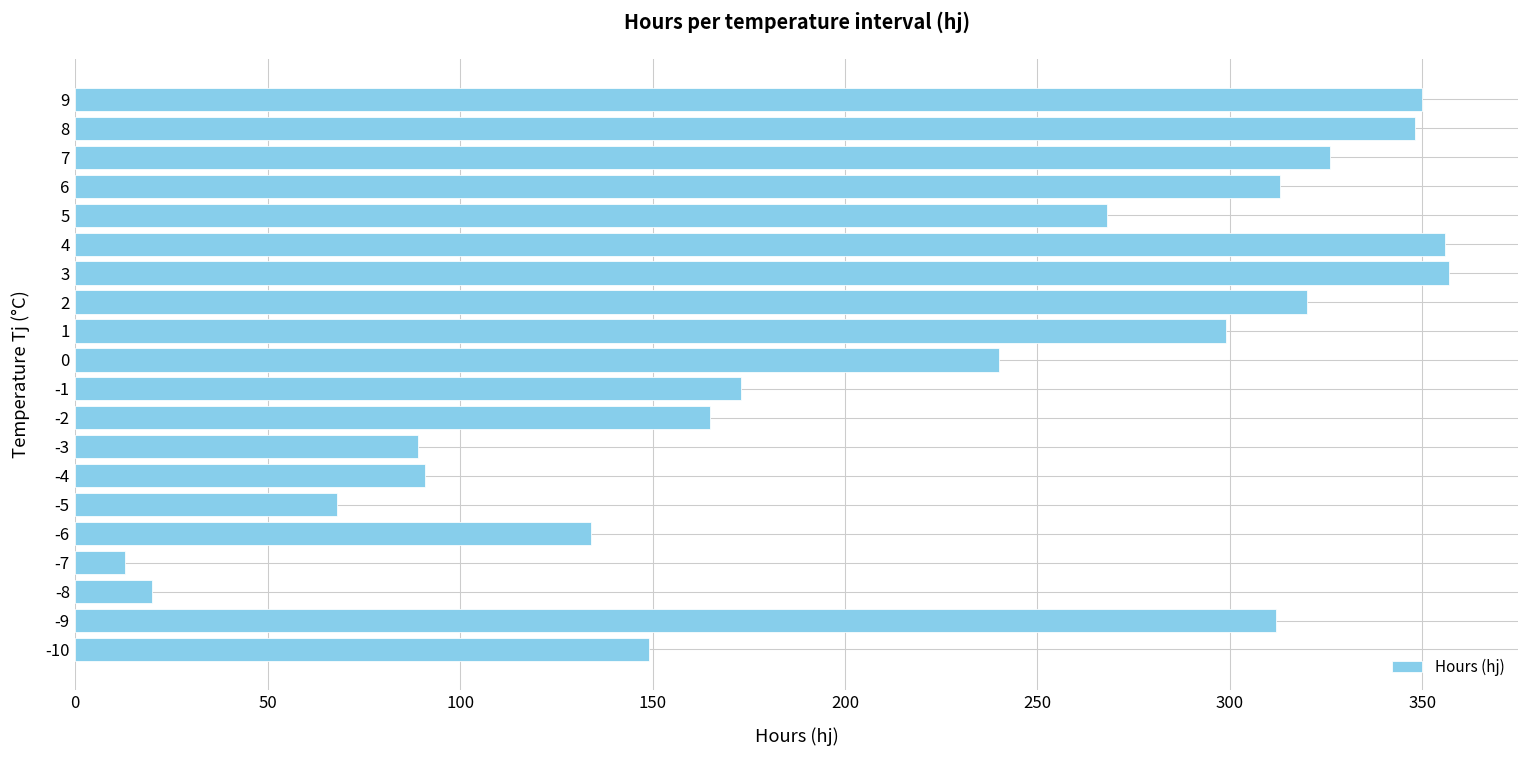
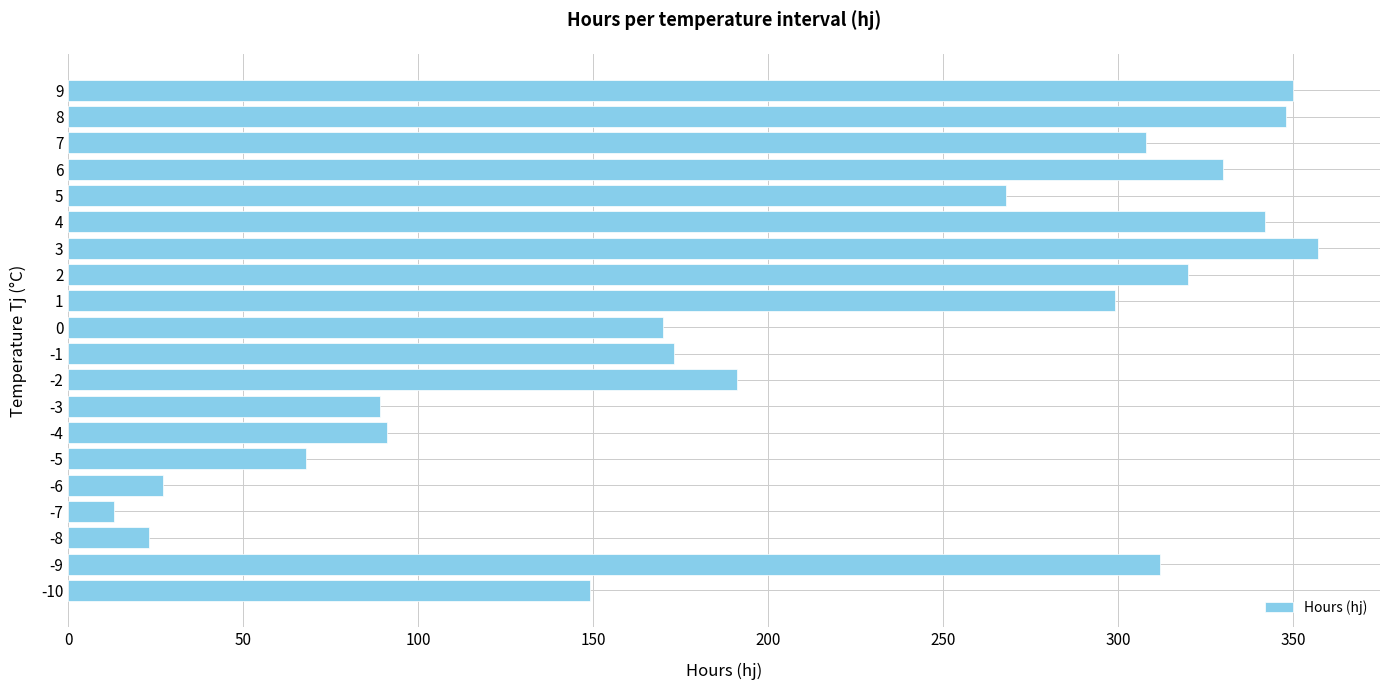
  {
    "9": 350,
    "8": 348,
-   "7": 326,
-   "6": 313,
+   "7": 308,
+   "6": 330,
    "5": 268,
-   "4": 356,
+   "4": 342,
    "3": 357,
    "2": 320,
    "1": 299,
-   "0": 240,
+   "0": 170,
    "-1": 173,
-   "-2": 165,
+   "-2": 191,
    "-3": 89,
    "-4": 91,
    "-5": 68,
-   "-6": 134,
+   "-6": 27,
    "-7": 13,
-   "-8": 20,
+   "-8": 23,
    "-9": 312,
    "-10": 149
  }
